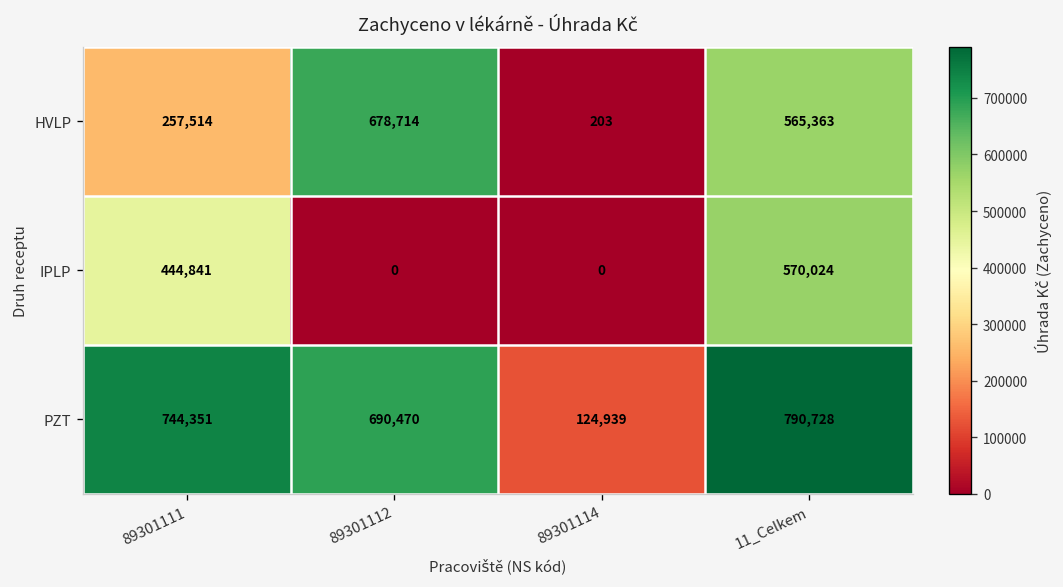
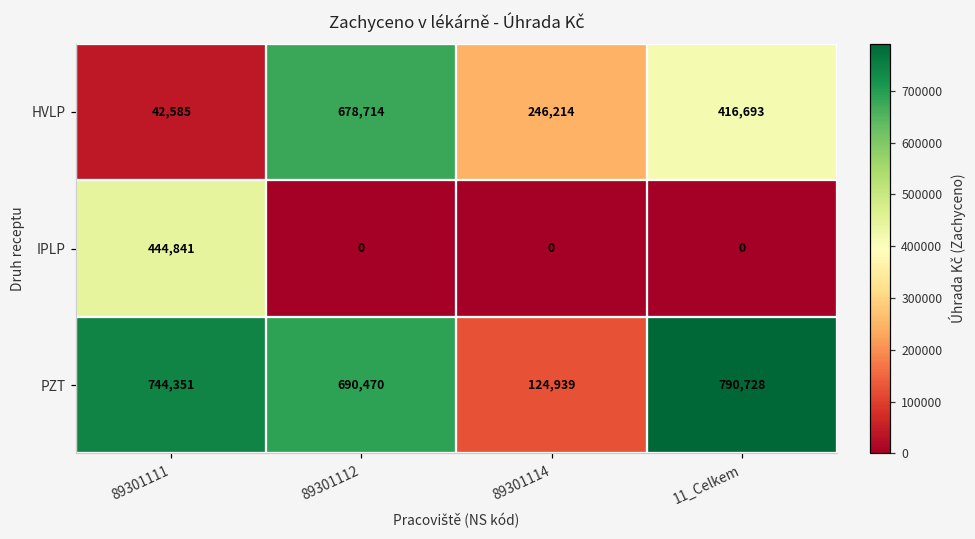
  {
    "HVLP": {
-     "89301111": "257,514",
+     "89301111": "42,585",
      "89301112": "678,714",
-     "89301114": "203",
-     "11_Celkem": "565,363"
+     "89301114": "246,214",
+     "11_Celkem": "416,693"
    },
    "IPLP": {
      "89301111": "444,841",
      "89301112": "0",
      "89301114": "0",
-     "11_Celkem": "570,024"
+     "11_Celkem": "0"
    },
    "PZT": {
      "89301111": "744,351",
      "89301112": "690,470",
      "89301114": "124,939",
      "11_Celkem": "790,728"
    }
  }
